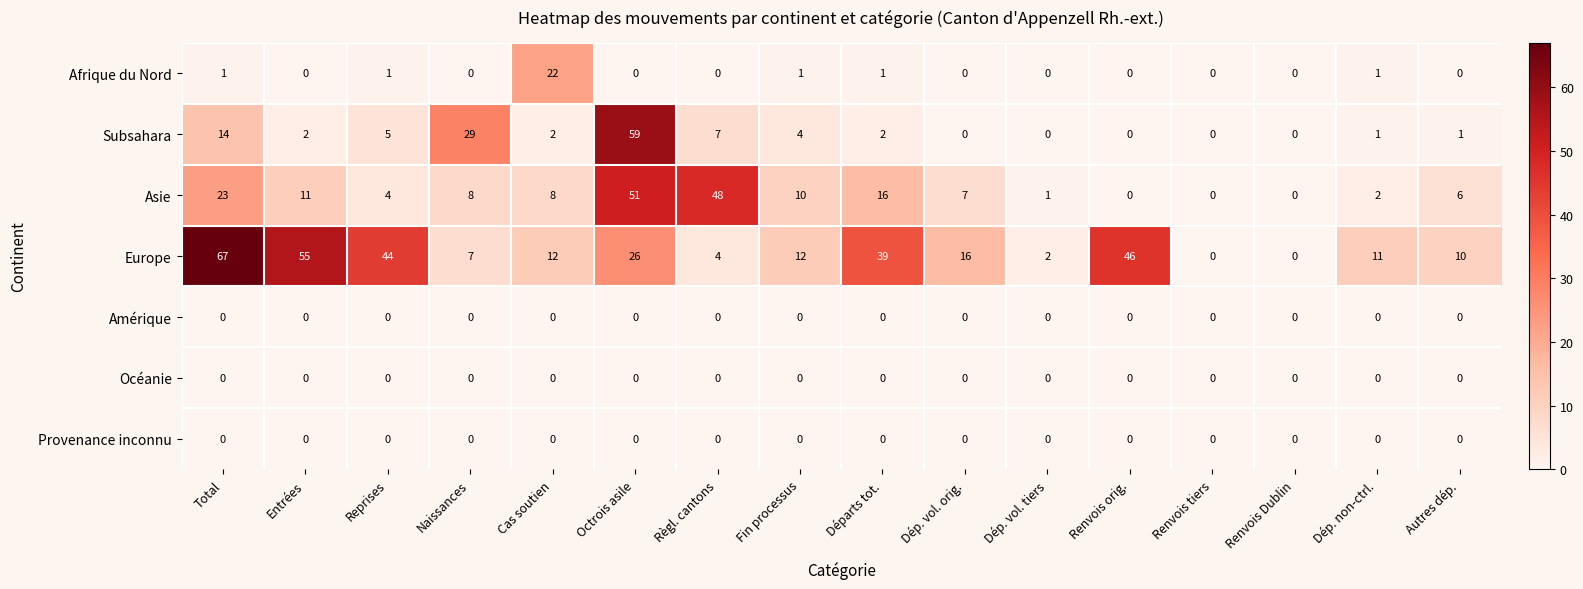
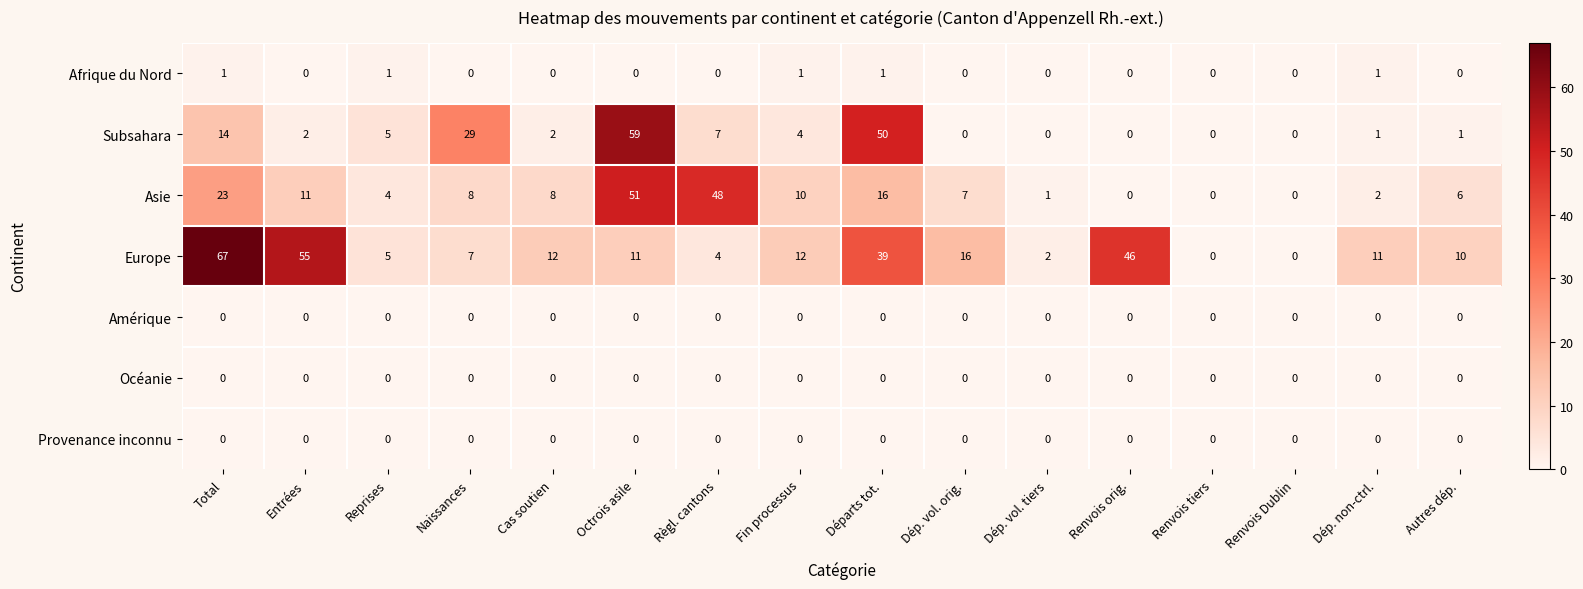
  {
    "Afrique du Nord": {
      "Total": 1,
      "Entrées": 0,
      "Reprises": 1,
      "Naissances": 0,
-     "Cas soutien": 22,
+     "Cas soutien": 0,
      "Octrois asile": 0,
      "Règl. cantons": 0,
      "Fin processus": 1,
      "Départs tot.": 1,
      "Dép. vol. orig.": 0,
      "Dép. vol. tiers": 0,
      "Renvois orig.": 0,
      "Renvois tiers": 0,
      "Renvois Dublin": 0,
      "Dép. non-ctrl.": 1,
      "Autres dép.": 0
    },
    "Subsahara": {
      "Total": 14,
      "Entrées": 2,
      "Reprises": 5,
      "Naissances": 29,
      "Cas soutien": 2,
      "Octrois asile": 59,
      "Règl. cantons": 7,
      "Fin processus": 4,
-     "Départs tot.": 2,
+     "Départs tot.": 50,
      "Dép. vol. orig.": 0,
      "Dép. vol. tiers": 0,
      "Renvois orig.": 0,
      "Renvois tiers": 0,
      "Renvois Dublin": 0,
      "Dép. non-ctrl.": 1,
      "Autres dép.": 1
    },
    "Asie": {
      "Total": 23,
      "Entrées": 11,
      "Reprises": 4,
      "Naissances": 8,
      "Cas soutien": 8,
      "Octrois asile": 51,
      "Règl. cantons": 48,
      "Fin processus": 10,
      "Départs tot.": 16,
      "Dép. vol. orig.": 7,
      "Dép. vol. tiers": 1,
      "Renvois orig.": 0,
      "Renvois tiers": 0,
      "Renvois Dublin": 0,
      "Dép. non-ctrl.": 2,
      "Autres dép.": 6
    },
    "Europe": {
      "Total": 67,
      "Entrées": 55,
-     "Reprises": 44,
+     "Reprises": 5,
      "Naissances": 7,
      "Cas soutien": 12,
-     "Octrois asile": 26,
+     "Octrois asile": 11,
      "Règl. cantons": 4,
      "Fin processus": 12,
      "Départs tot.": 39,
      "Dép. vol. orig.": 16,
      "Dép. vol. tiers": 2,
      "Renvois orig.": 46,
      "Renvois tiers": 0,
      "Renvois Dublin": 0,
      "Dép. non-ctrl.": 11,
      "Autres dép.": 10
    },
    "Amérique": {
      "Total": 0,
      "Entrées": 0,
      "Reprises": 0,
      "Naissances": 0,
      "Cas soutien": 0,
      "Octrois asile": 0,
      "Règl. cantons": 0,
      "Fin processus": 0,
      "Départs tot.": 0,
      "Dép. vol. orig.": 0,
      "Dép. vol. tiers": 0,
      "Renvois orig.": 0,
      "Renvois tiers": 0,
      "Renvois Dublin": 0,
      "Dép. non-ctrl.": 0,
      "Autres dép.": 0
    },
    "Océanie": {
      "Total": 0,
      "Entrées": 0,
      "Reprises": 0,
      "Naissances": 0,
      "Cas soutien": 0,
      "Octrois asile": 0,
      "Règl. cantons": 0,
      "Fin processus": 0,
      "Départs tot.": 0,
      "Dép. vol. orig.": 0,
      "Dép. vol. tiers": 0,
      "Renvois orig.": 0,
      "Renvois tiers": 0,
      "Renvois Dublin": 0,
      "Dép. non-ctrl.": 0,
      "Autres dép.": 0
    },
    "Provenance inconnu": {
      "Total": 0,
      "Entrées": 0,
      "Reprises": 0,
      "Naissances": 0,
      "Cas soutien": 0,
      "Octrois asile": 0,
      "Règl. cantons": 0,
      "Fin processus": 0,
      "Départs tot.": 0,
      "Dép. vol. orig.": 0,
      "Dép. vol. tiers": 0,
      "Renvois orig.": 0,
      "Renvois tiers": 0,
      "Renvois Dublin": 0,
      "Dép. non-ctrl.": 0,
      "Autres dép.": 0
    }
  }
